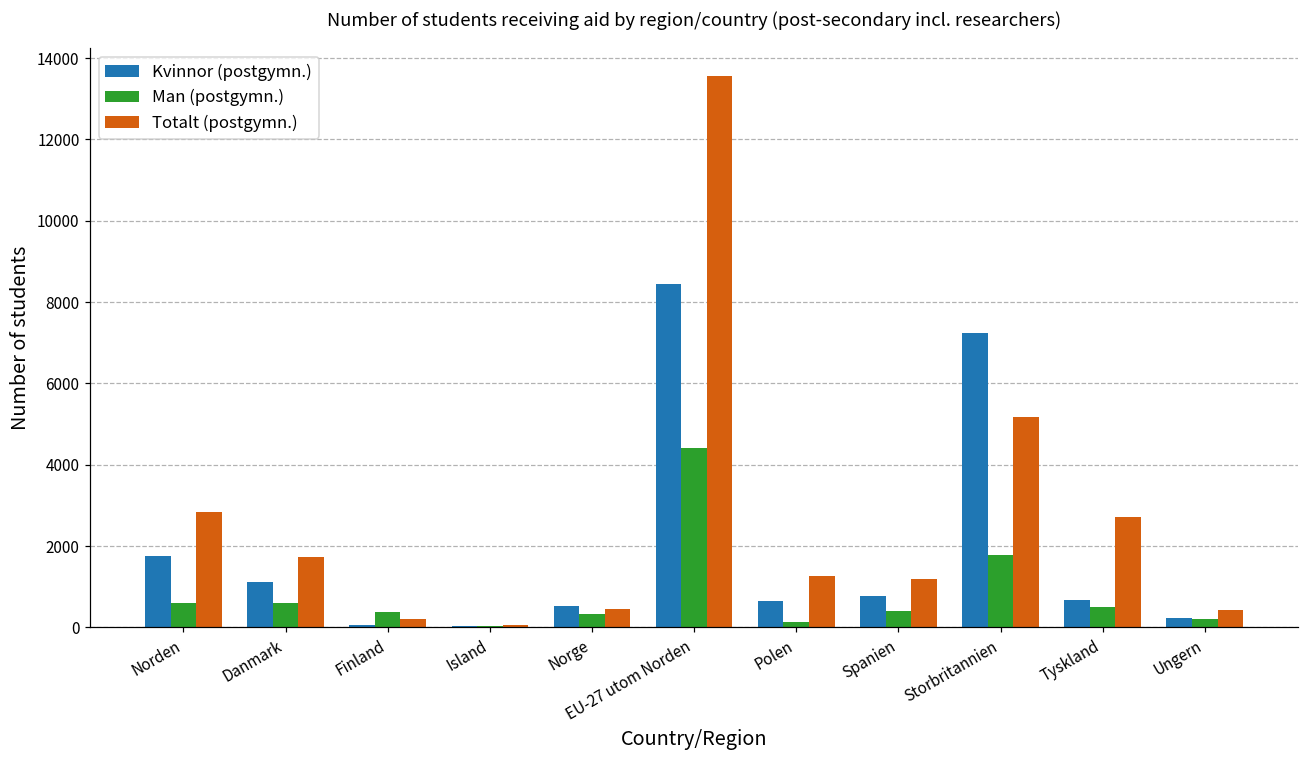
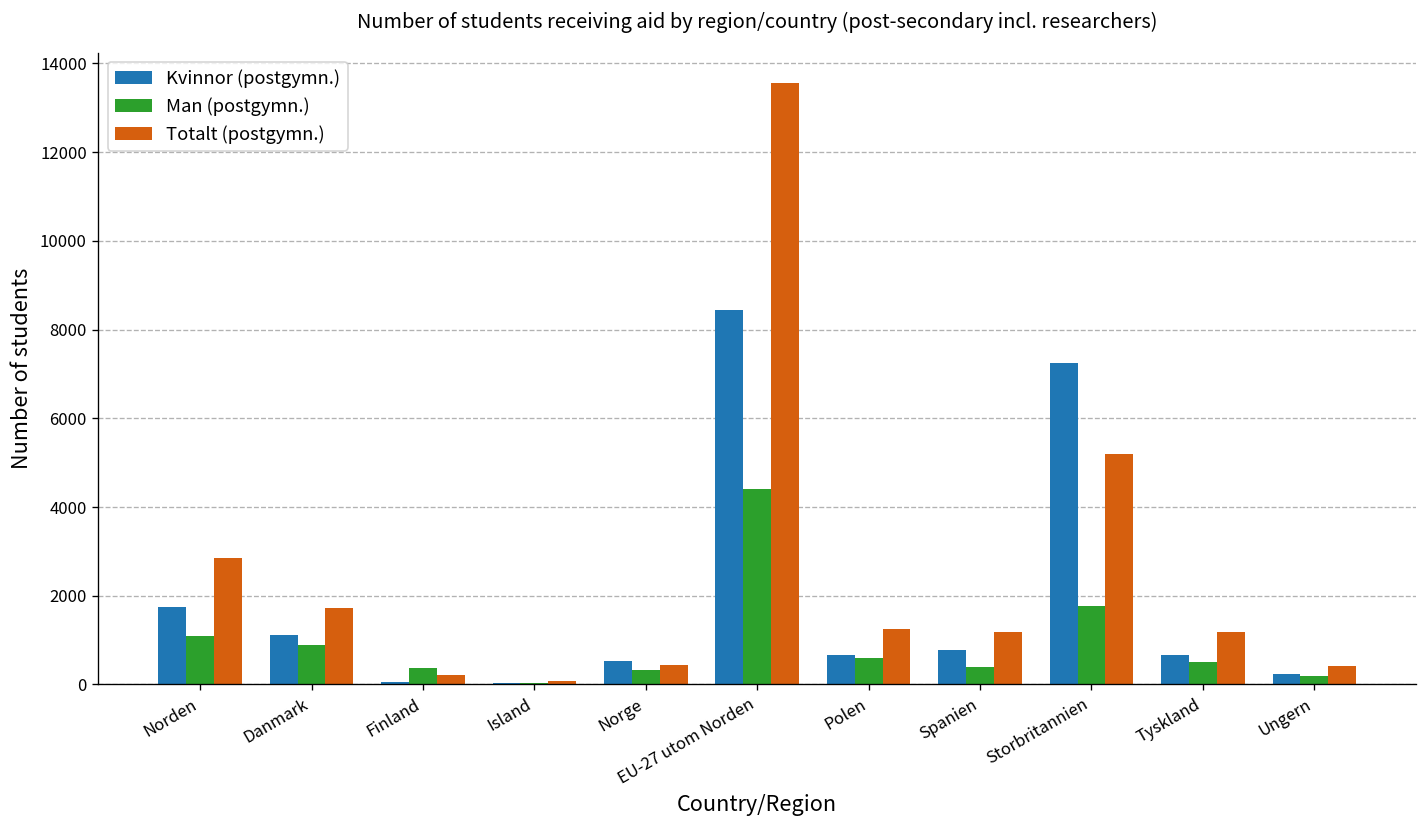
  {
    "Kvinnor (postgymn.)": {
      "Norden": 1700,
      "Danmark": 1100,
      "Norge": 500,
      "EU-27 utom Norden": 8400,
      "Polen": 700,
      "Spanien": 800,
      "Storbritannien": 7200,
      "Tyskland": 700,
      "Ungern": 200
    },
    "Man (postgymn.)": {
-     "Norden": 600,
-     "Danmark": 600,
+     "Norden": 1100,
+     "Danmark": 900,
      "Finland": 400,
      "Norge": 300,
      "EU-27 utom Norden": 4400,
-     "Polen": 100,
+     "Polen": 600,
      "Spanien": 400,
      "Storbritannien": 1800,
      "Tyskland": 500,
      "Ungern": 200
    },
    "Totalt (postgymn.)": {
      "Norden": 2900,
      "Danmark": 1700,
      "Finland": 200,
      "Island": 100,
      "Norge": 400,
      "EU-27 utom Norden": 13600,
      "Polen": 1300,
      "Spanien": 1200,
      "Storbritannien": 5200,
-     "Tyskland": 2700,
+     "Tyskland": 1200,
      "Ungern": 400
    }
  }
